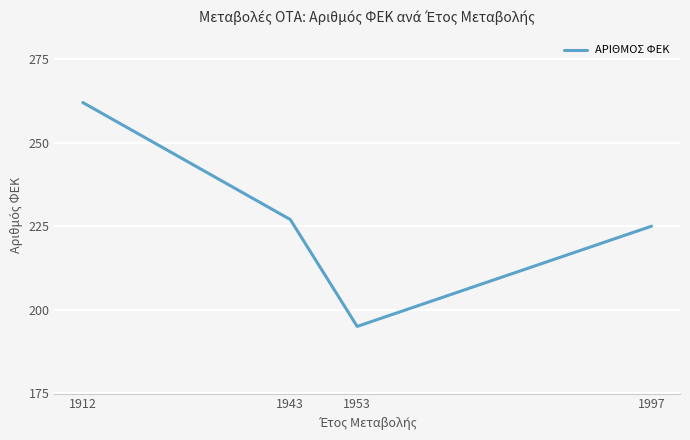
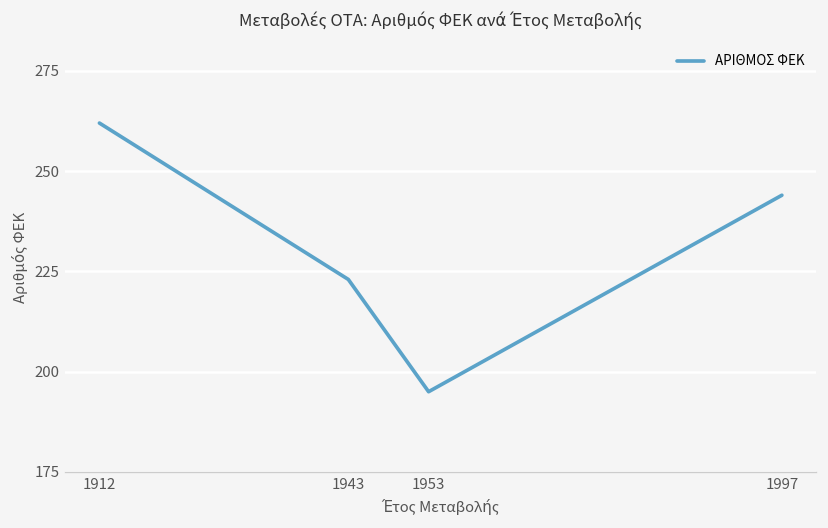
  {
    "1912": 262,
-   "1943": 227,
+   "1943": 223,
    "1953": 195,
-   "1997": 225
+   "1997": 244
  }
